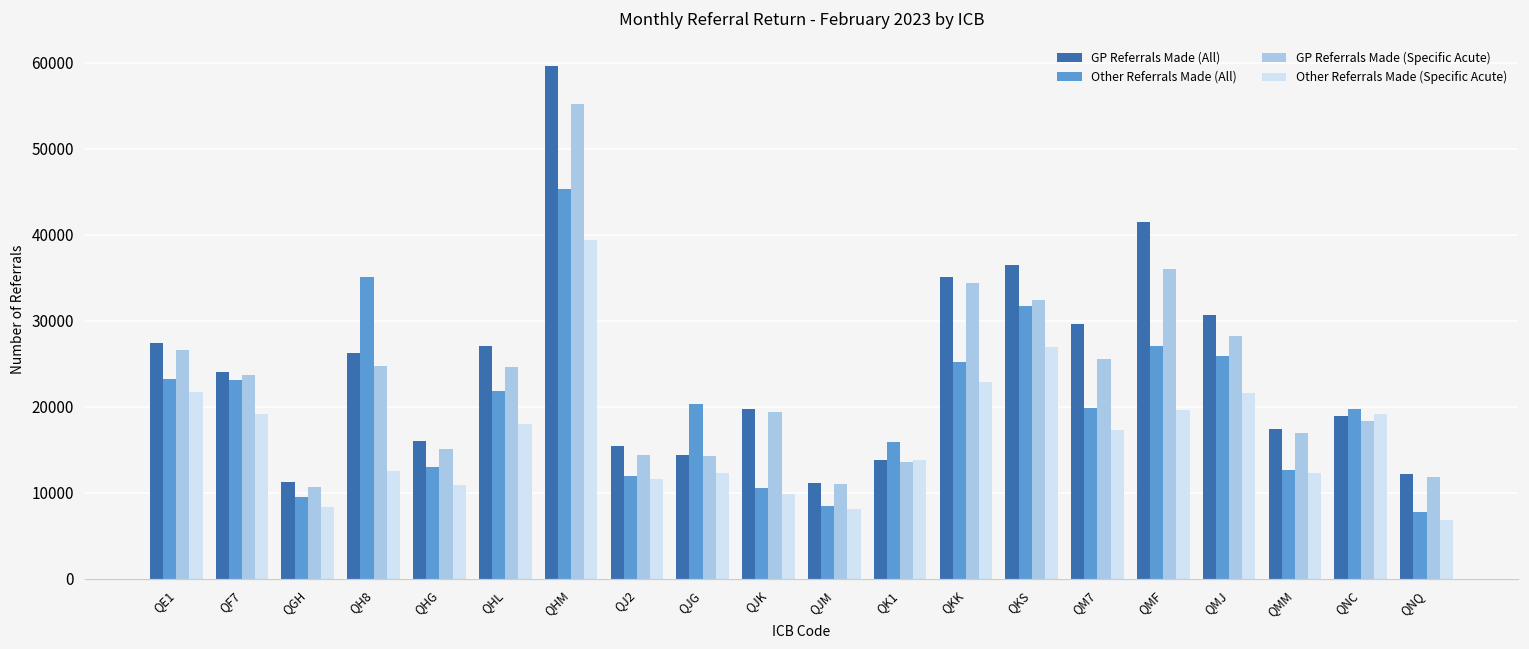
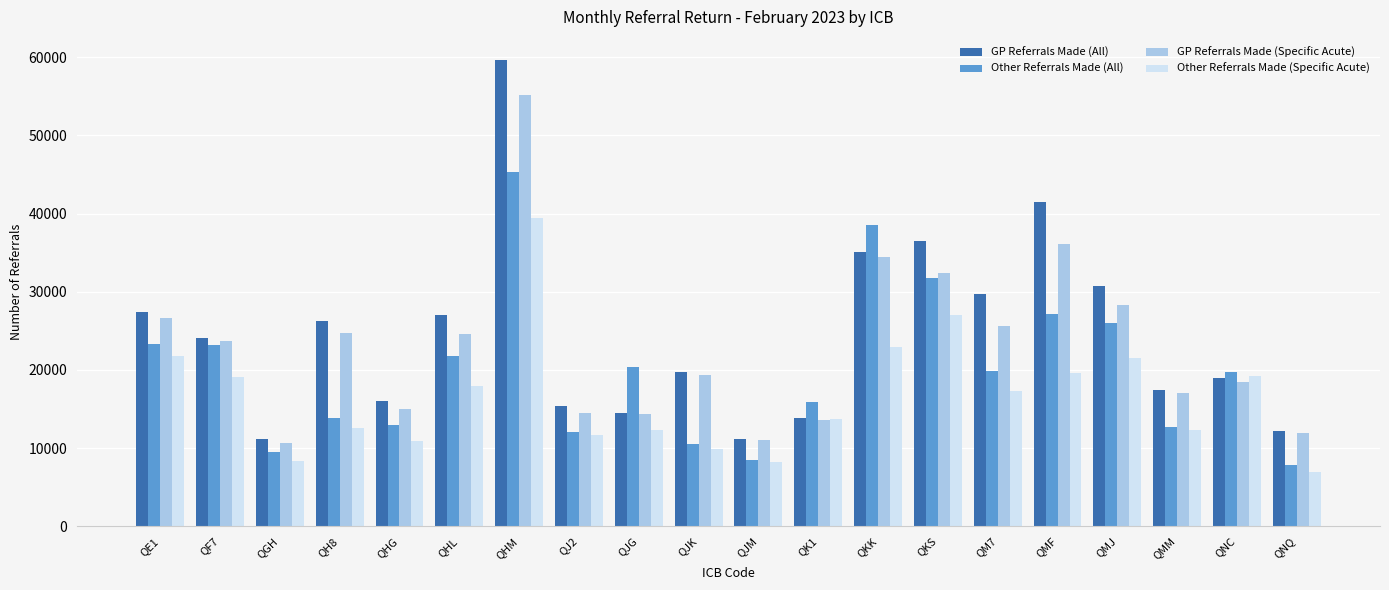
  {
    "GP Referrals Made (All)": {
      "QE1": 27000,
      "QF7": 24000,
      "QGH": 11000,
      "QH8": 26000,
      "QHG": 16000,
      "QHL": 27000,
      "QHM": 60000,
      "QJ2": 15000,
      "QJG": 14000,
      "QJK": 20000,
      "QJM": 11000,
      "QK1": 14000,
      "QKK": 35000,
      "QKS": 36000,
      "QM7": 30000,
      "QMF": 42000,
      "QMJ": 31000,
      "QMM": 17000,
      "QNC": 19000,
      "QNQ": 12000
    },
    "Other Referrals Made (All)": {
      "QE1": 23000,
      "QF7": 23000,
      "QGH": 10000,
-     "QH8": 35000,
+     "QH8": 14000,
      "QHG": 13000,
      "QHL": 22000,
      "QHM": 45000,
      "QJ2": 12000,
      "QJG": 20000,
      "QJK": 11000,
      "QJM": 9000,
      "QK1": 16000,
-     "QKK": 25000,
+     "QKK": 39000,
      "QKS": 32000,
      "QM7": 20000,
      "QMF": 27000,
      "QMJ": 26000,
      "QMM": 13000,
      "QNC": 20000,
      "QNQ": 8000
    }
  }
